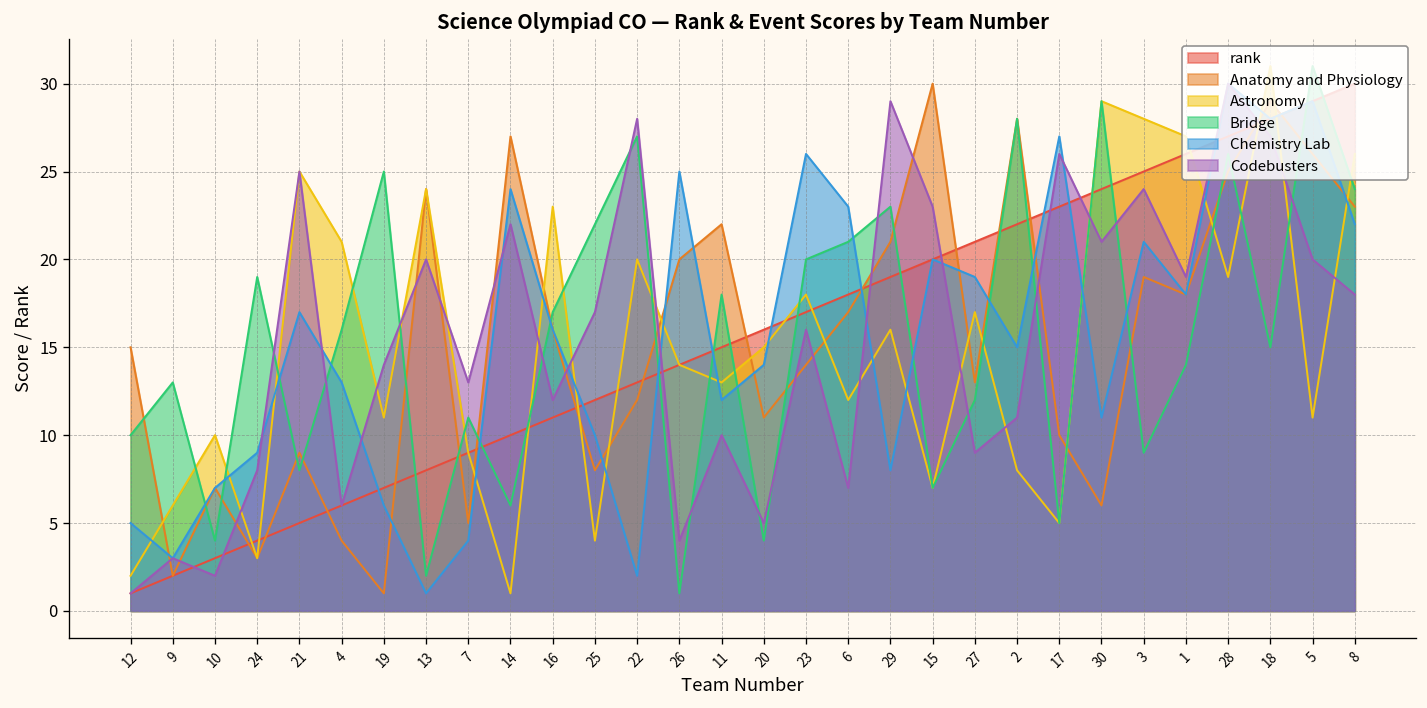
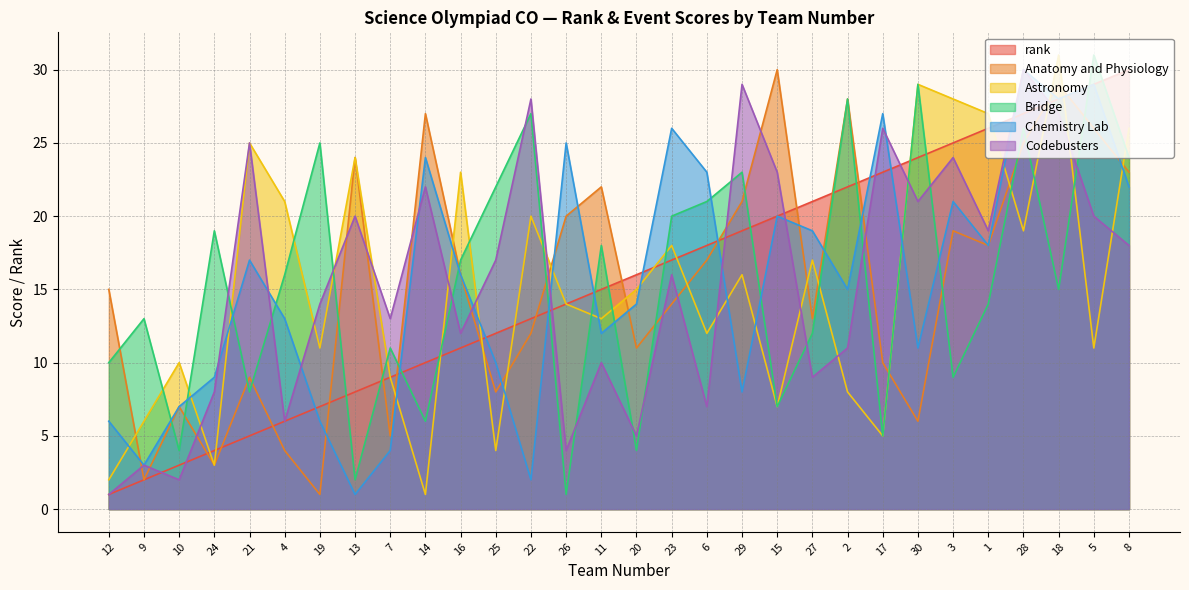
  {
    "Astronomy": {
      "12": 2,
      "9": 6,
      "10": 10,
      "4": 21,
      "19": 11,
      "14": 1,
      "16": 23,
      "25": 4,
      "22": 20,
      "11": 13,
      "20": 15,
      "23": 18,
      "6": 12,
      "29": 16,
      "27": 17,
      "2": 8,
      "3": 28,
      "28": 19,
      "5": 11
    },
    "Bridge": {
      "12": 10,
      "9": 13,
      "10": 4,
      "24": 19,
      "21": 8,
      "4": 16,
      "19": 25,
      "13": 2,
      "7": 11,
      "14": 6,
      "16": 17,
      "25": 22,
      "22": 27,
      "26": 1,
      "11": 18,
      "20": 4,
      "23": 20,
      "6": 21,
      "29": 23,
      "27": 12,
      "3": 9,
      "1": 14,
      "18": 15
    },
    "Chemistry Lab": {
-     "12": 5,
+     "12": 6,
      "24": 9,
      "21": 17,
      "4": 13,
      "19": 6,
      "13": 1,
      "7": 4,
      "14": 24,
      "25": 10,
      "22": 2,
      "26": 25,
      "11": 12,
      "20": 14,
      "23": 26,
      "6": 23,
      "29": 8,
      "27": 19,
      "2": 15,
      "17": 27,
      "30": 11,
      "3": 21,
      "8": 22
    },
    "Codebusters": {
      "10": 2,
      "24": 8,
      "19": 14,
      "13": 20,
      "7": 13,
      "14": 22,
      "16": 12,
      "25": 17,
      "22": 28,
      "26": 4,
      "11": 10,
      "20": 5,
      "23": 16,
      "6": 7,
      "29": 29,
      "15": 23,
      "27": 9,
      "2": 11,
      "17": 26,
      "30": 21,
      "3": 24,
      "1": 19,
      "5": 20,
      "8": 18
    }
  }
